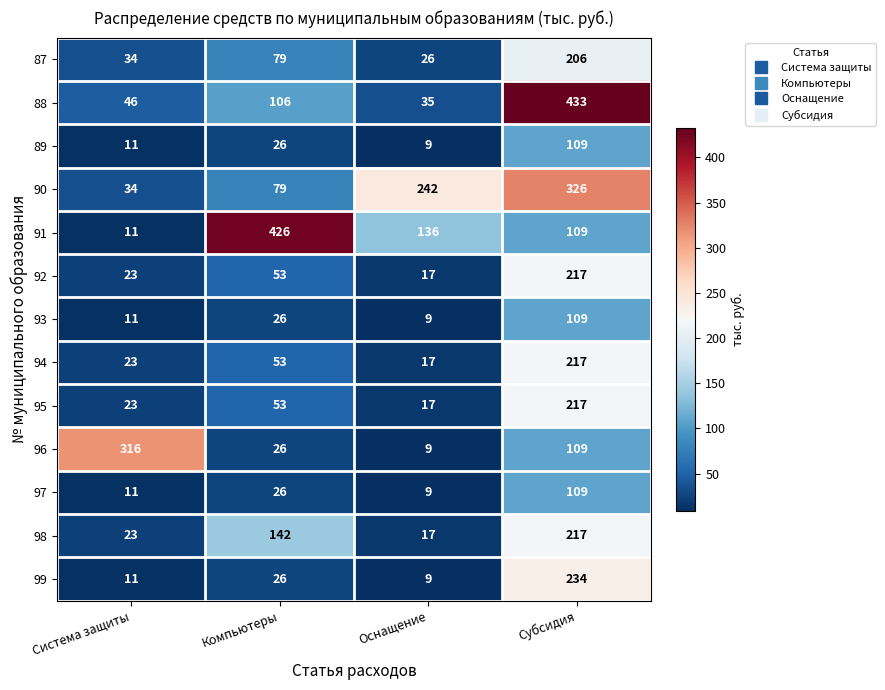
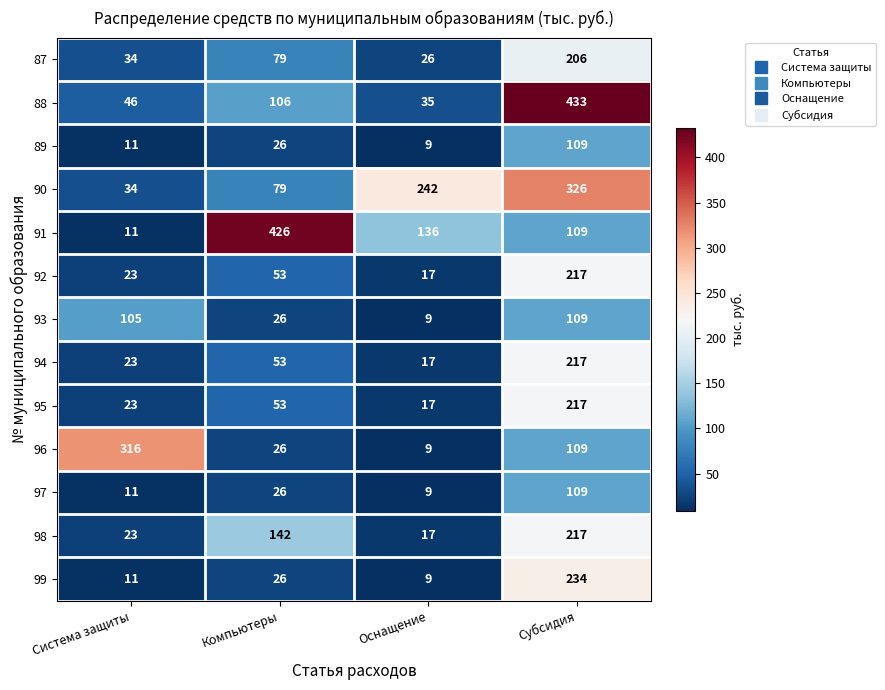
  {
    "87": {
      "Система защиты": 34,
      "Компьютеры": 79,
      "Оснащение": 26,
      "Субсидия": 206
    },
    "88": {
      "Система защиты": 46,
      "Компьютеры": 106,
      "Оснащение": 35,
      "Субсидия": 433
    },
    "89": {
      "Система защиты": 11,
      "Компьютеры": 26,
      "Оснащение": 9,
      "Субсидия": 109
    },
    "90": {
      "Система защиты": 34,
      "Компьютеры": 79,
      "Оснащение": 242,
      "Субсидия": 326
    },
    "91": {
      "Система защиты": 11,
      "Компьютеры": 426,
      "Оснащение": 136,
      "Субсидия": 109
    },
    "92": {
      "Система защиты": 23,
      "Компьютеры": 53,
      "Оснащение": 17,
      "Субсидия": 217
    },
    "93": {
-     "Система защиты": 11,
+     "Система защиты": 105,
      "Компьютеры": 26,
      "Оснащение": 9,
      "Субсидия": 109
    },
    "94": {
      "Система защиты": 23,
      "Компьютеры": 53,
      "Оснащение": 17,
      "Субсидия": 217
    },
    "95": {
      "Система защиты": 23,
      "Компьютеры": 53,
      "Оснащение": 17,
      "Субсидия": 217
    },
    "96": {
      "Система защиты": 316,
      "Компьютеры": 26,
      "Оснащение": 9,
      "Субсидия": 109
    },
    "97": {
      "Система защиты": 11,
      "Компьютеры": 26,
      "Оснащение": 9,
      "Субсидия": 109
    },
    "98": {
      "Система защиты": 23,
      "Компьютеры": 142,
      "Оснащение": 17,
      "Субсидия": 217
    },
    "99": {
      "Система защиты": 11,
      "Компьютеры": 26,
      "Оснащение": 9,
      "Субсидия": 234
    }
  }
